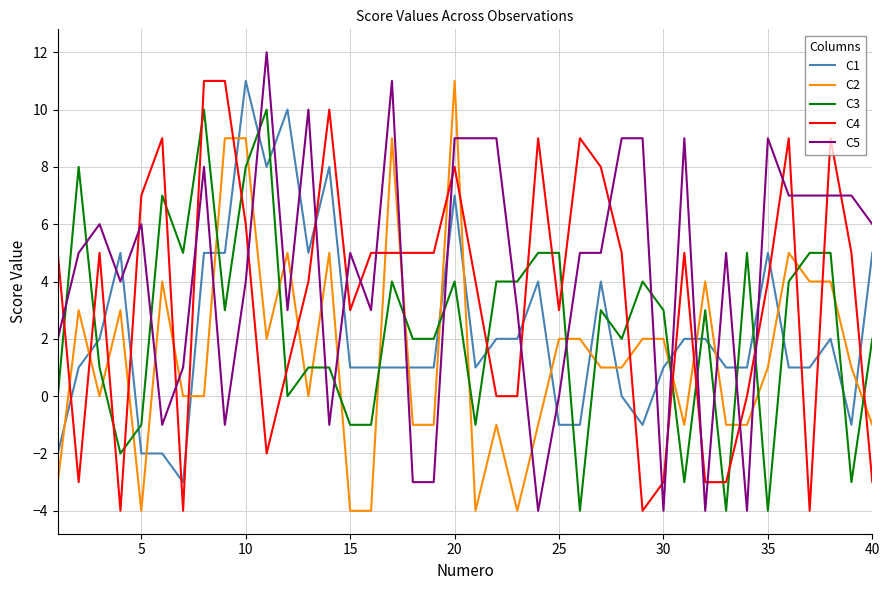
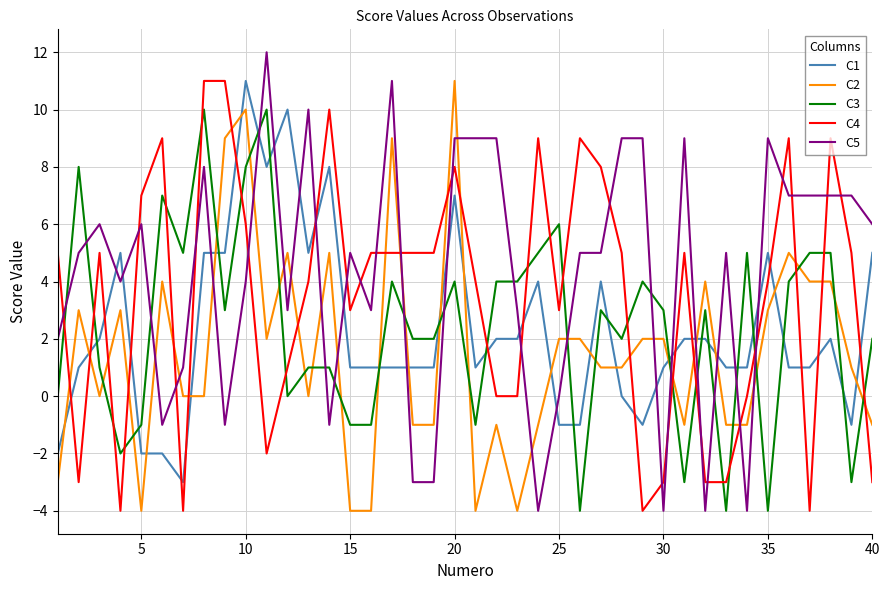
  {
    "C1": {
      "5": -2,
      "10": 11,
      "15": 1,
      "20": 7,
      "25": -1,
      "30": 1,
      "35": 5,
      "40": 5
    },
    "C2": {
      "5": -4,
-     "10": 9,
+     "10": 10,
      "15": -4,
      "20": 11,
      "25": 2,
      "30": 2,
-     "35": 1,
+     "35": 3,
      "40": -1
    },
    "C3": {
      "5": -1,
      "10": 8,
      "15": -1,
      "20": 4,
-     "25": 5,
+     "25": 6,
      "30": 3,
      "35": -4,
      "40": 2
    },
    "C4": {
      "5": 7,
      "10": 6,
      "15": 3,
      "20": 8,
      "25": 3,
      "30": -3,
      "35": 4,
      "40": -3
    },
    "C5": {
      "5": 6,
      "10": 4,
      "15": 5,
      "20": 9,
      "25": 0,
      "30": -4,
      "35": 9,
      "40": 6
    }
  }
